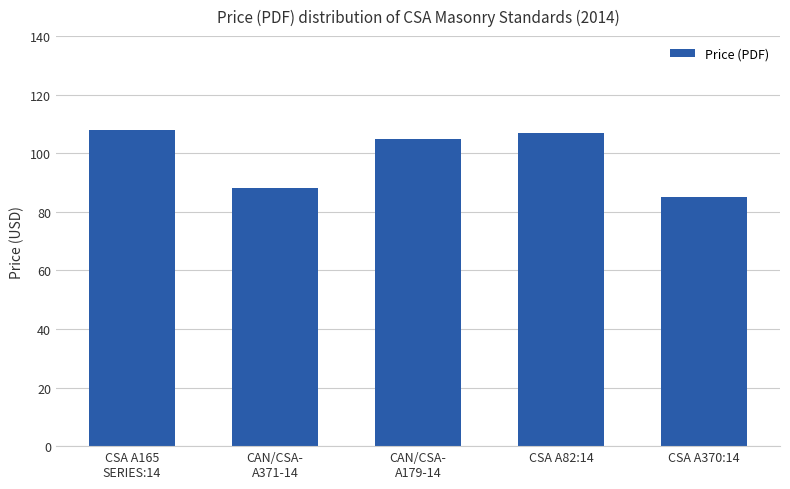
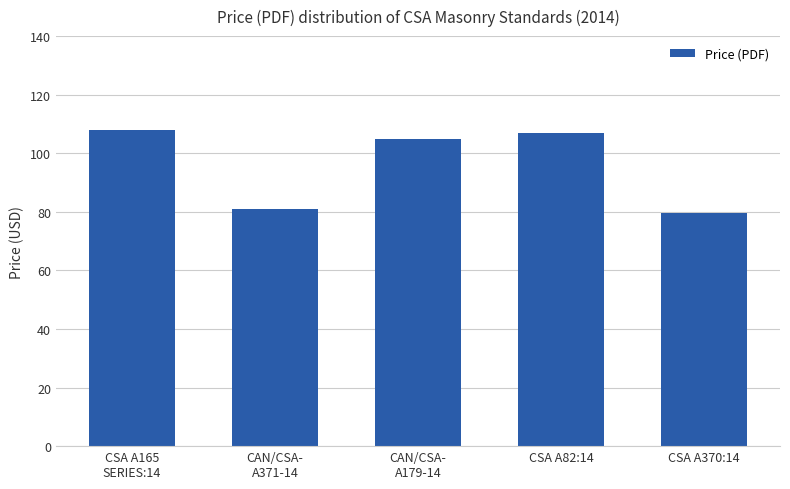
  {
    "CSA A165 SERIES:14": 108,
-   "CAN/CSA- A371-14": 88,
+   "CAN/CSA- A371-14": 81,
    "CAN/CSA- A179-14": 105,
    "CSA A82:14": 107,
-   "CSA A370:14": 85
+   "CSA A370:14": 80
  }
